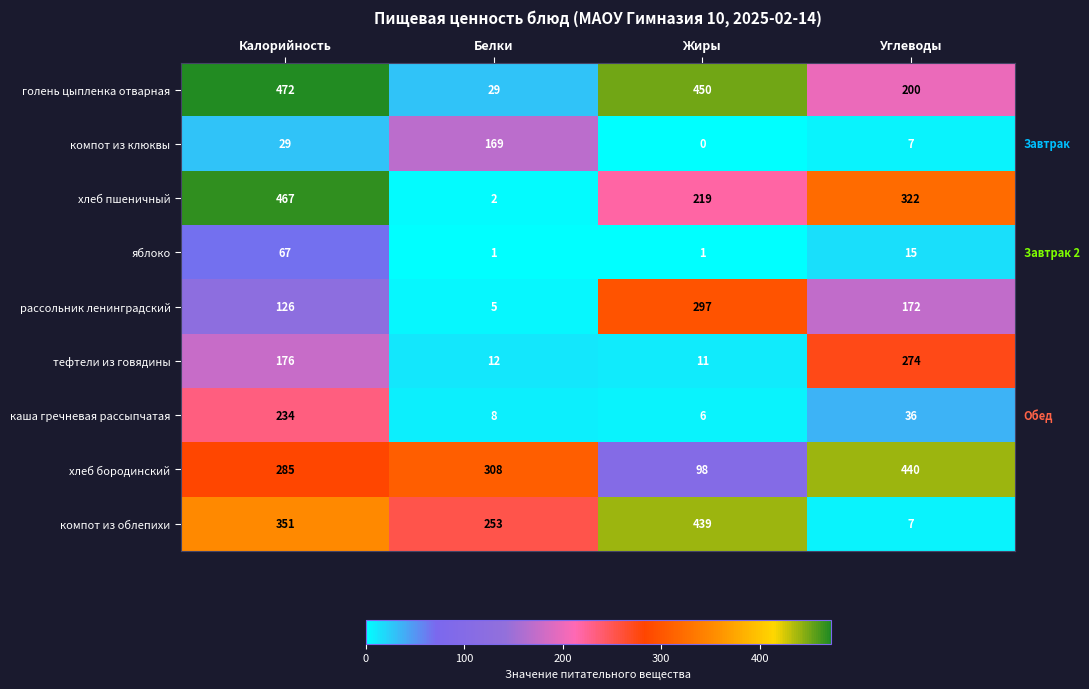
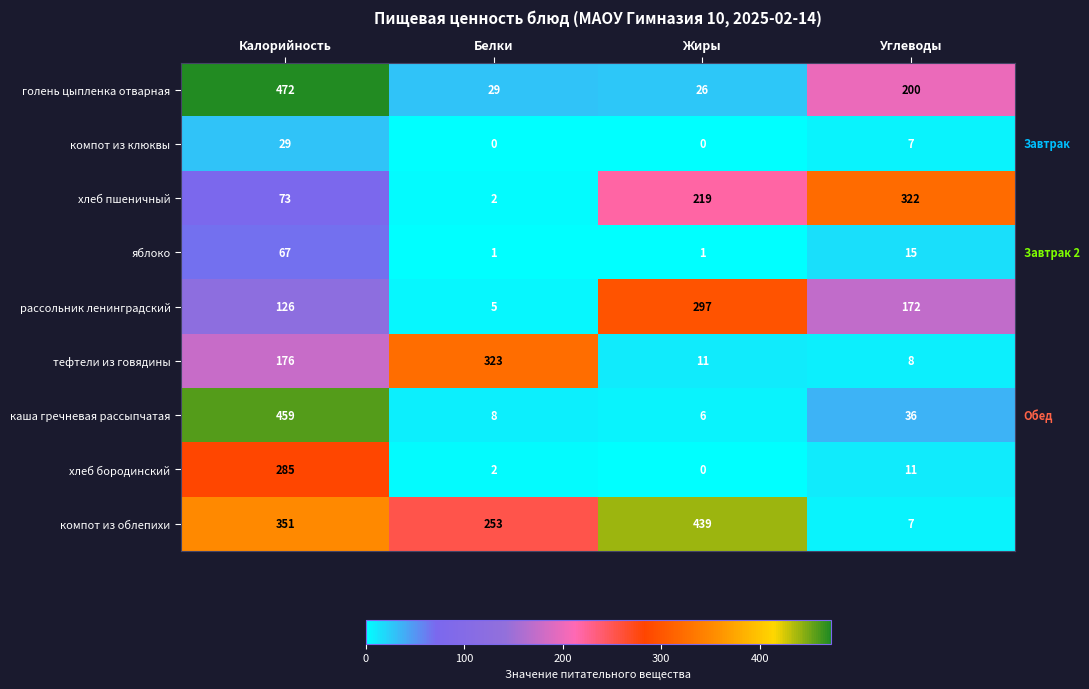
  {
    "голень цыпленка отварная": {
      "Калорийность": 472,
      "Белки": 29,
-     "Жиры": 450,
+     "Жиры": 26,
      "Углеводы": 200
    },
    "компот из клюквы": {
      "Калорийность": 29,
-     "Белки": 169,
+     "Белки": 0,
      "Жиры": 0,
      "Углеводы": 7
    },
    "хлеб пшеничный": {
-     "Калорийность": 467,
+     "Калорийность": 73,
      "Белки": 2,
      "Жиры": 219,
      "Углеводы": 322
    },
    "яблоко": {
      "Калорийность": 67,
      "Белки": 1,
      "Жиры": 1,
      "Углеводы": 15
    },
    "рассольник ленинградский": {
      "Калорийность": 126,
      "Белки": 5,
      "Жиры": 297,
      "Углеводы": 172
    },
    "тефтели из говядины": {
      "Калорийность": 176,
-     "Белки": 12,
+     "Белки": 323,
      "Жиры": 11,
-     "Углеводы": 274
+     "Углеводы": 8
    },
    "каша гречневая рассыпчатая": {
-     "Калорийность": 234,
+     "Калорийность": 459,
      "Белки": 8,
      "Жиры": 6,
      "Углеводы": 36
    },
    "хлеб бородинский": {
      "Калорийность": 285,
-     "Белки": 308,
-     "Жиры": 98,
-     "Углеводы": 440
+     "Белки": 2,
+     "Жиры": 0,
+     "Углеводы": 11
    },
    "компот из облепихи": {
      "Калорийность": 351,
      "Белки": 253,
      "Жиры": 439,
      "Углеводы": 7
    }
  }
